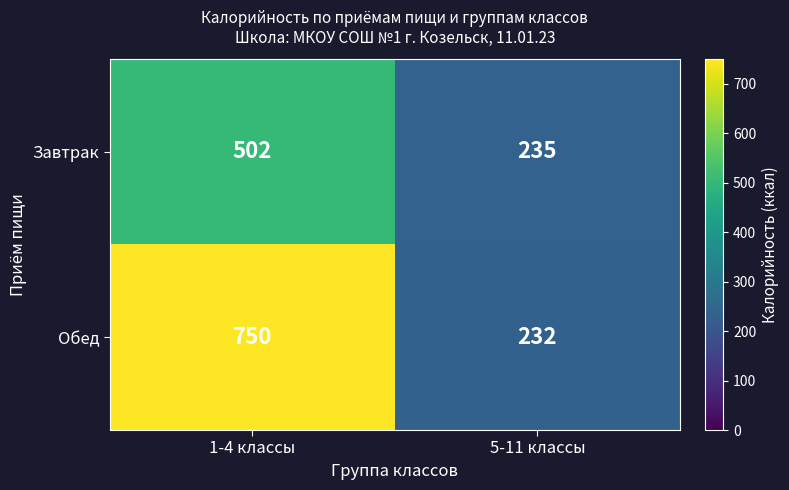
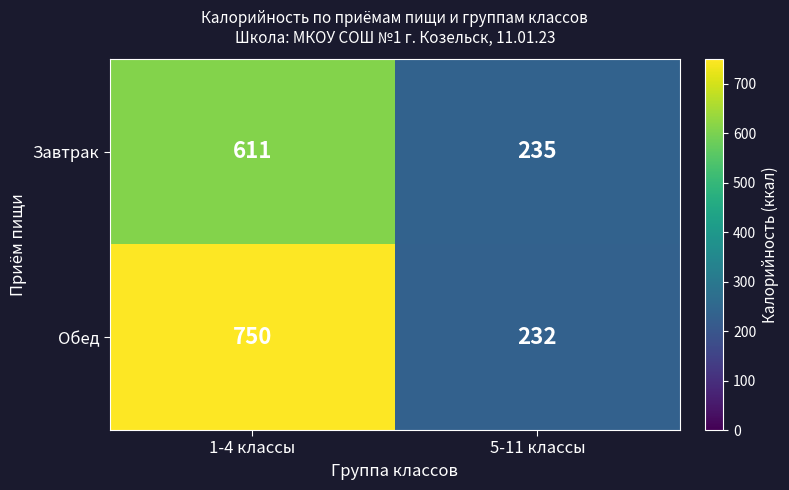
  {
    "Завтрак": {
-     "1-4 классы": 502,
+     "1-4 классы": 611,
      "5-11 классы": 235
    },
    "Обед": {
      "1-4 классы": 750,
      "5-11 классы": 232
    }
  }
